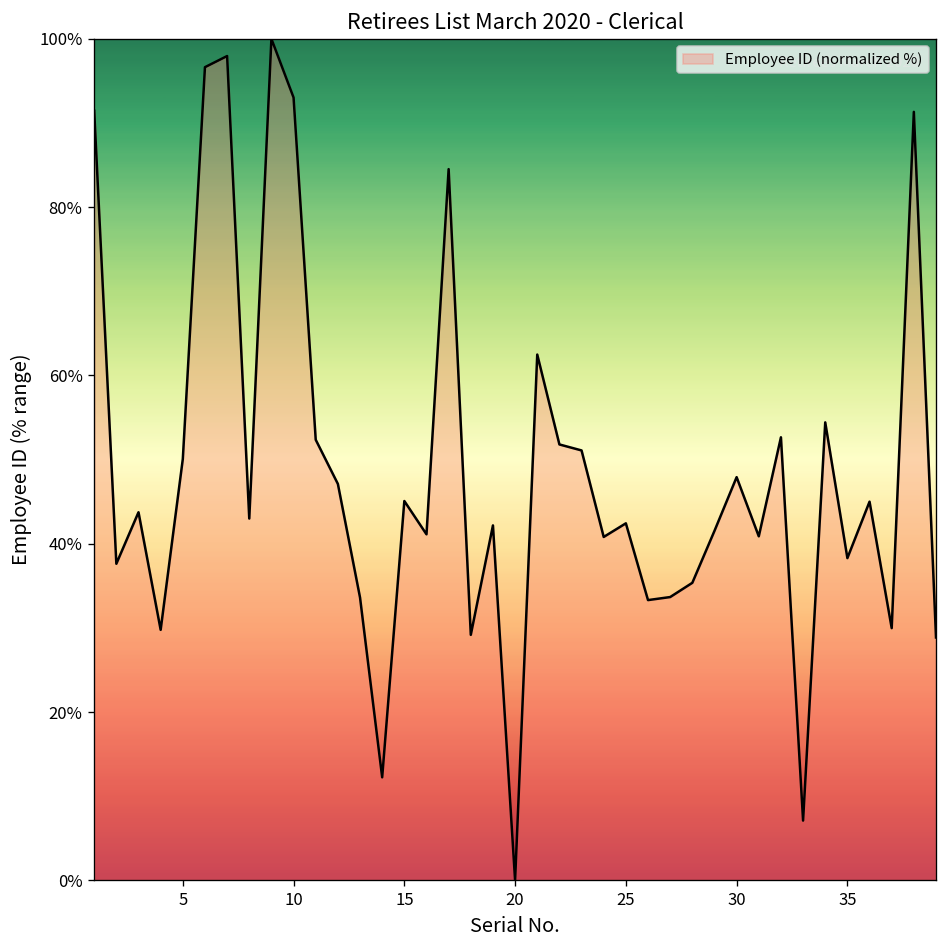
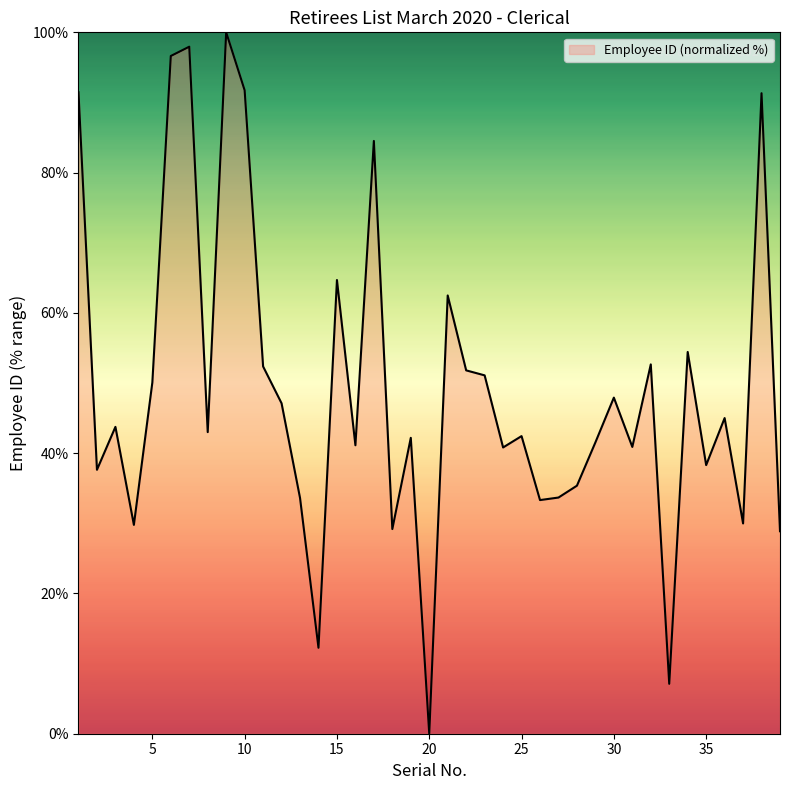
  {
    "5": "50%",
-   "10": "93%",
-   "15": "45%",
+   "10": "92%",
+   "15": "65%",
    "20": "0%",
    "25": "42%",
    "30": "48%",
    "35": "38%"
  }
